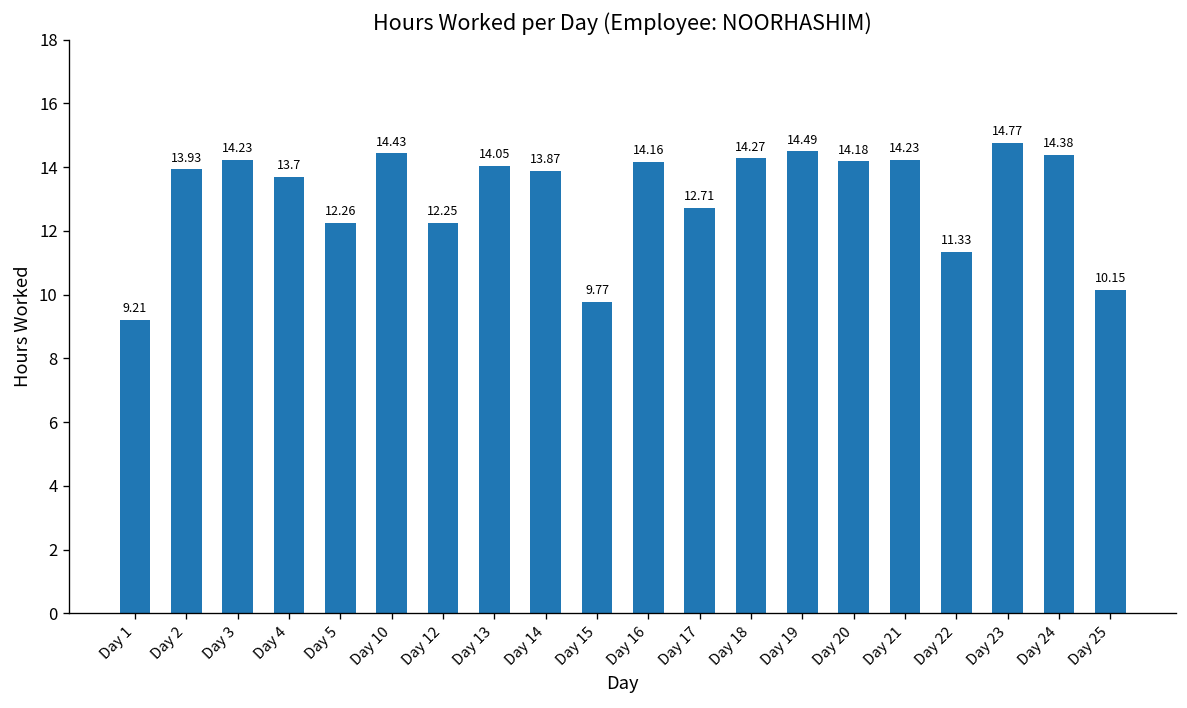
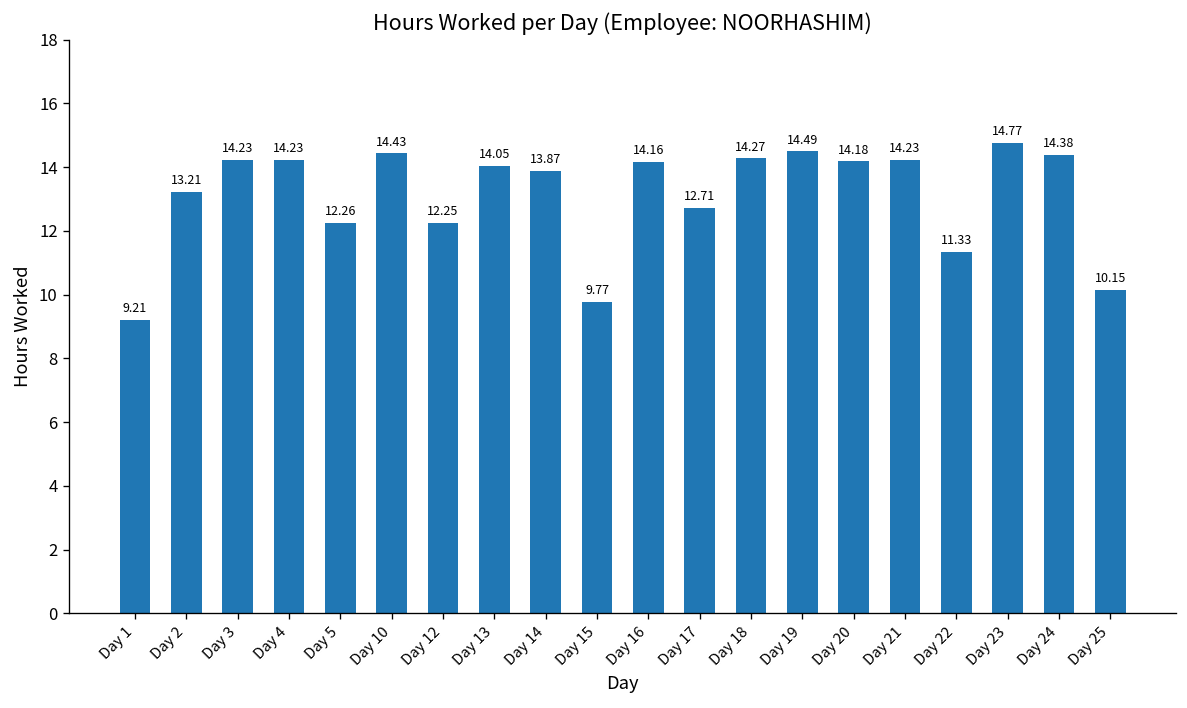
  {
    "Day 1": 9.21,
-   "Day 2": 13.93,
+   "Day 2": 13.21,
    "Day 3": 14.23,
-   "Day 4": 13.7,
+   "Day 4": 14.23,
    "Day 5": 12.26,
    "Day 10": 14.43,
    "Day 12": 12.25,
    "Day 13": 14.05,
    "Day 14": 13.87,
    "Day 15": 9.77,
    "Day 16": 14.16,
    "Day 17": 12.71,
    "Day 18": 14.27,
    "Day 19": 14.49,
    "Day 20": 14.18,
    "Day 21": 14.23,
    "Day 22": 11.33,
    "Day 23": 14.77,
    "Day 24": 14.38,
    "Day 25": 10.15
  }
